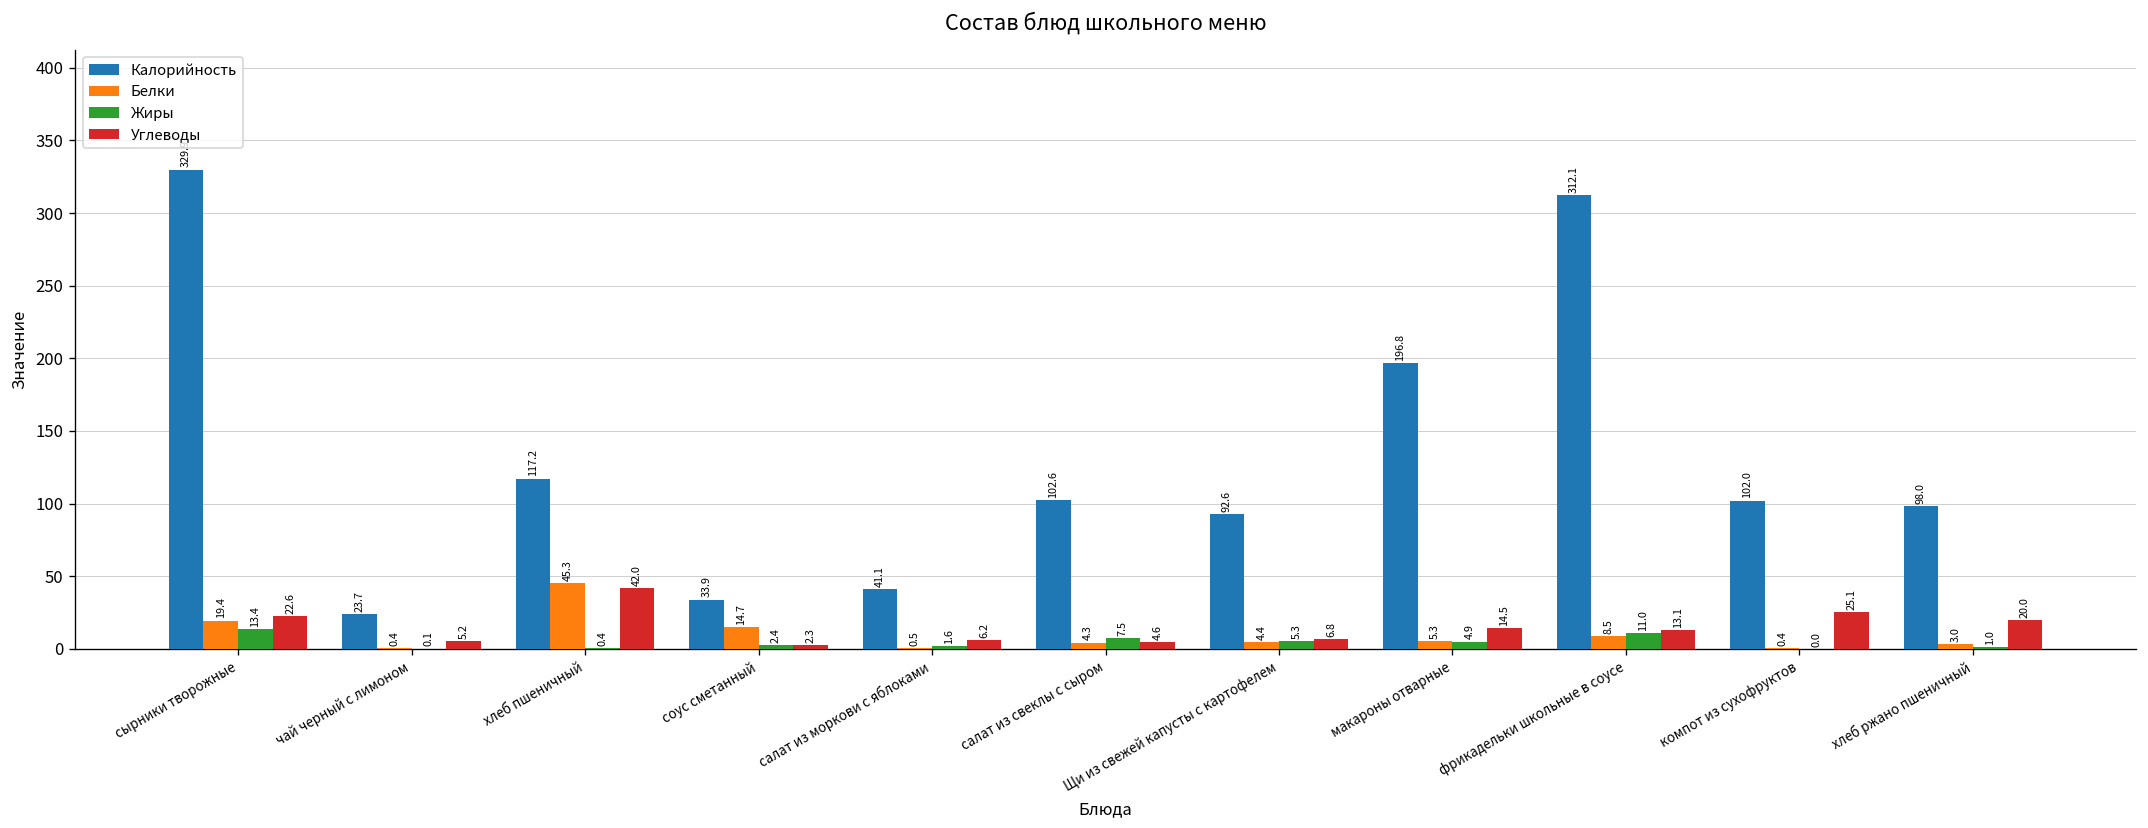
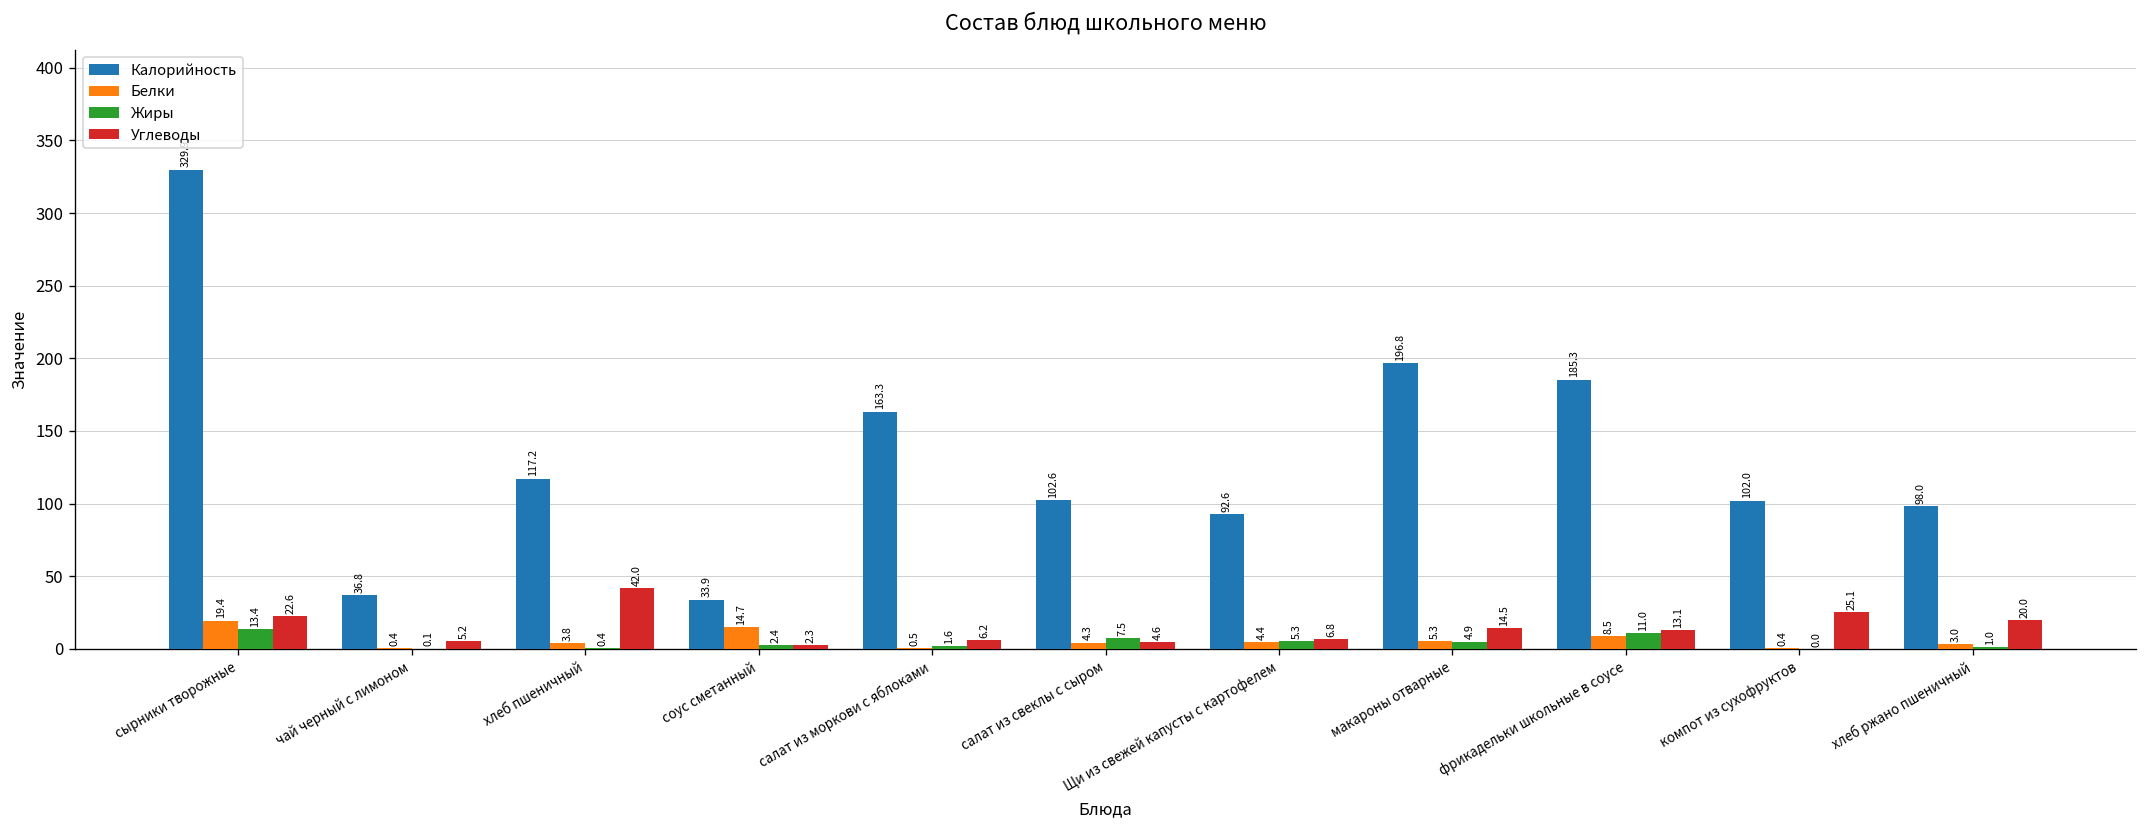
  {
    "Калорийность": {
-     "чай черный с лимоном": 23.7,
+     "чай черный с лимоном": 36.8,
      "хлеб пшеничный": 117.2,
      "соус сметанный": 33.9,
-     "салат из моркови с яблоками": 41.1,
+     "салат из моркови с яблоками": 163.3,
      "салат из свеклы с сыром": 102.6,
      "Щи из свежей капусты с картофелем": 92.6,
      "макароны отварные": 196.8,
-     "фрикадельки школьные в соусе": 312.1,
+     "фрикадельки школьные в соусе": 185.3,
      "компот из сухофруктов": 102.0,
      "хлеб ржано пшеничный": 98.0
    },
    "Белки": {
      "сырники творожные": 19.4,
      "чай черный с лимоном": 0.4,
-     "хлеб пшеничный": 45.3,
+     "хлеб пшеничный": 3.8,
      "соус сметанный": 14.7,
      "салат из моркови с яблоками": 0.5,
      "салат из свеклы с сыром": 4.3,
      "Щи из свежей капусты с картофелем": 4.4,
      "макароны отварные": 5.3,
      "фрикадельки школьные в соусе": 8.5,
      "компот из сухофруктов": 0.4,
      "хлеб ржано пшеничный": 3.0
    },
    "Жиры": {
      "сырники творожные": 13.4,
      "чай черный с лимоном": 0.1,
      "хлеб пшеничный": 0.4,
      "соус сметанный": 2.4,
      "салат из моркови с яблоками": 1.6,
      "салат из свеклы с сыром": 7.5,
      "Щи из свежей капусты с картофелем": 5.3,
      "макароны отварные": 4.9,
      "фрикадельки школьные в соусе": 11.0,
      "компот из сухофруктов": 0.0,
      "хлеб ржано пшеничный": 1.0
    },
    "Углеводы": {
      "сырники творожные": 22.6,
      "чай черный с лимоном": 5.2,
      "хлеб пшеничный": 42.0,
      "соус сметанный": 2.3,
      "салат из моркови с яблоками": 6.2,
      "салат из свеклы с сыром": 4.6,
      "Щи из свежей капусты с картофелем": 6.8,
      "макароны отварные": 14.5,
      "фрикадельки школьные в соусе": 13.1,
      "компот из сухофруктов": 25.1,
      "хлеб ржано пшеничный": 20.0
    }
  }
